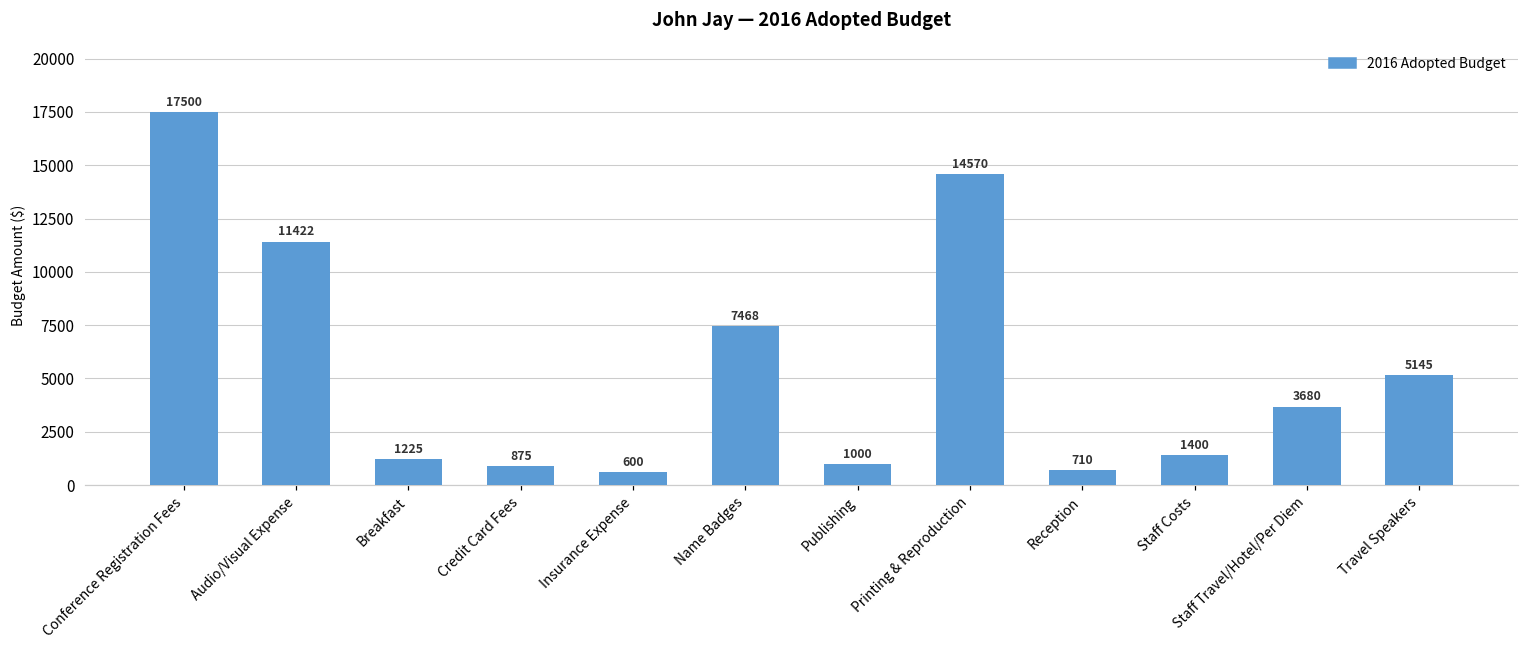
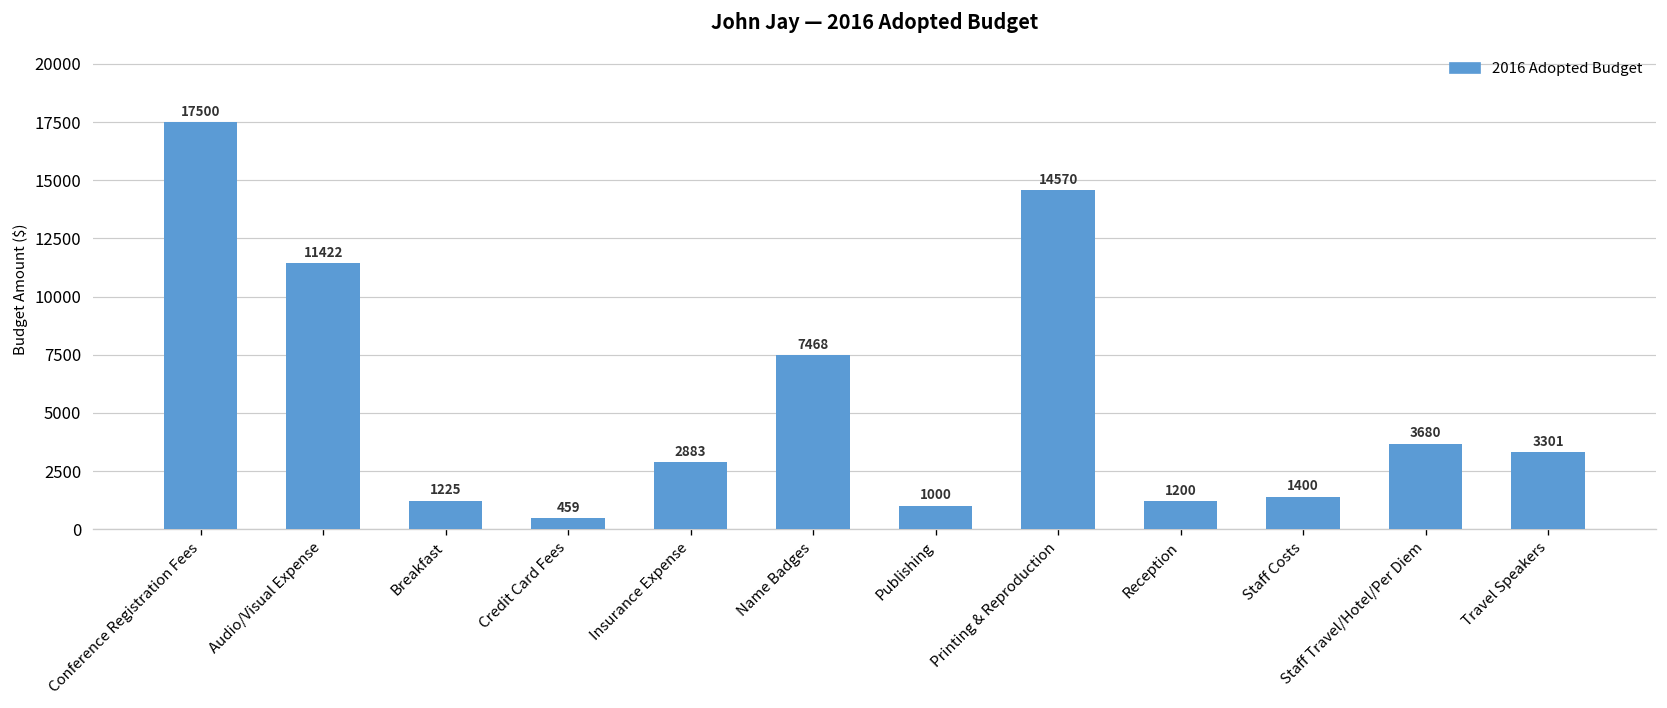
  {
    "Conference Registration Fees": 17500,
    "Audio/Visual Expense": 11422,
    "Breakfast": 1225,
-   "Credit Card Fees": 875,
-   "Insurance Expense": 600,
+   "Credit Card Fees": 459,
+   "Insurance Expense": 2883,
    "Name Badges": 7468,
    "Publishing": 1000,
    "Printing & Reproduction": 14570,
-   "Reception": 710,
+   "Reception": 1200,
    "Staff Costs": 1400,
    "Staff Travel/Hotel/Per Diem": 3680,
-   "Travel Speakers": 5145
+   "Travel Speakers": 3301
  }
